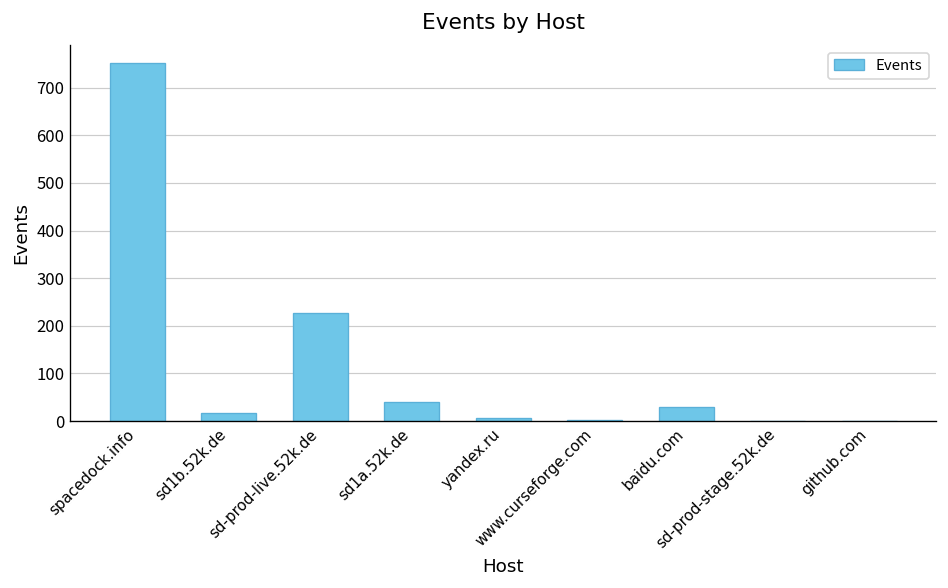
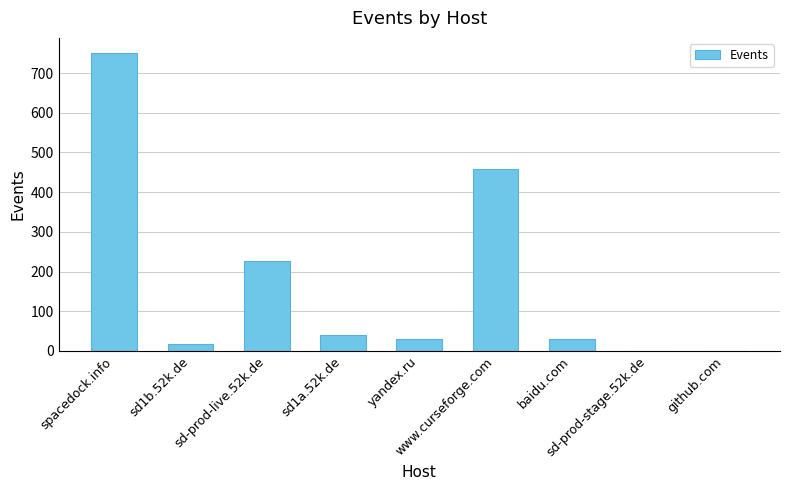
  {
    "spacedock.info": 750,
    "sd1b.52k.de": 20,
    "sd-prod-live.52k.de": 230,
    "sd1a.52k.de": 40,
-   "yandex.ru": 10,
-   "www.curseforge.com": 0,
+   "yandex.ru": 30,
+   "www.curseforge.com": 460,
    "baidu.com": 30
  }
